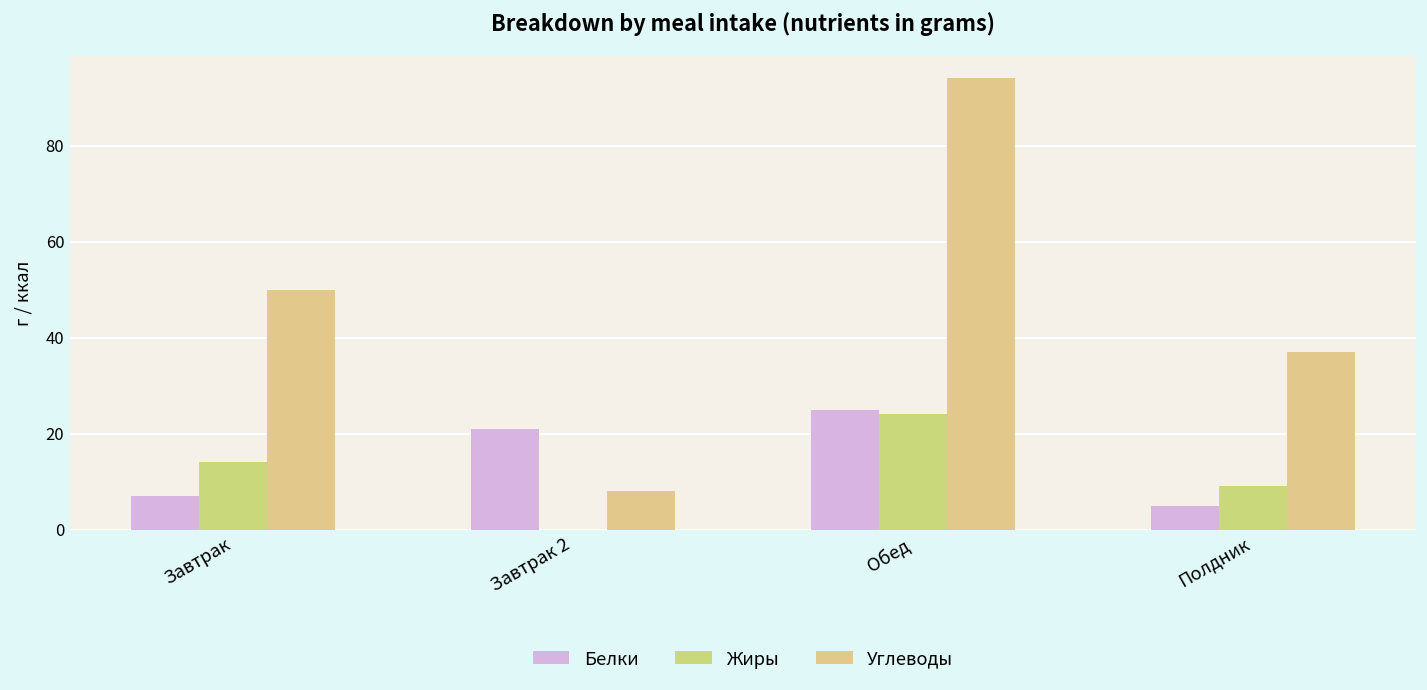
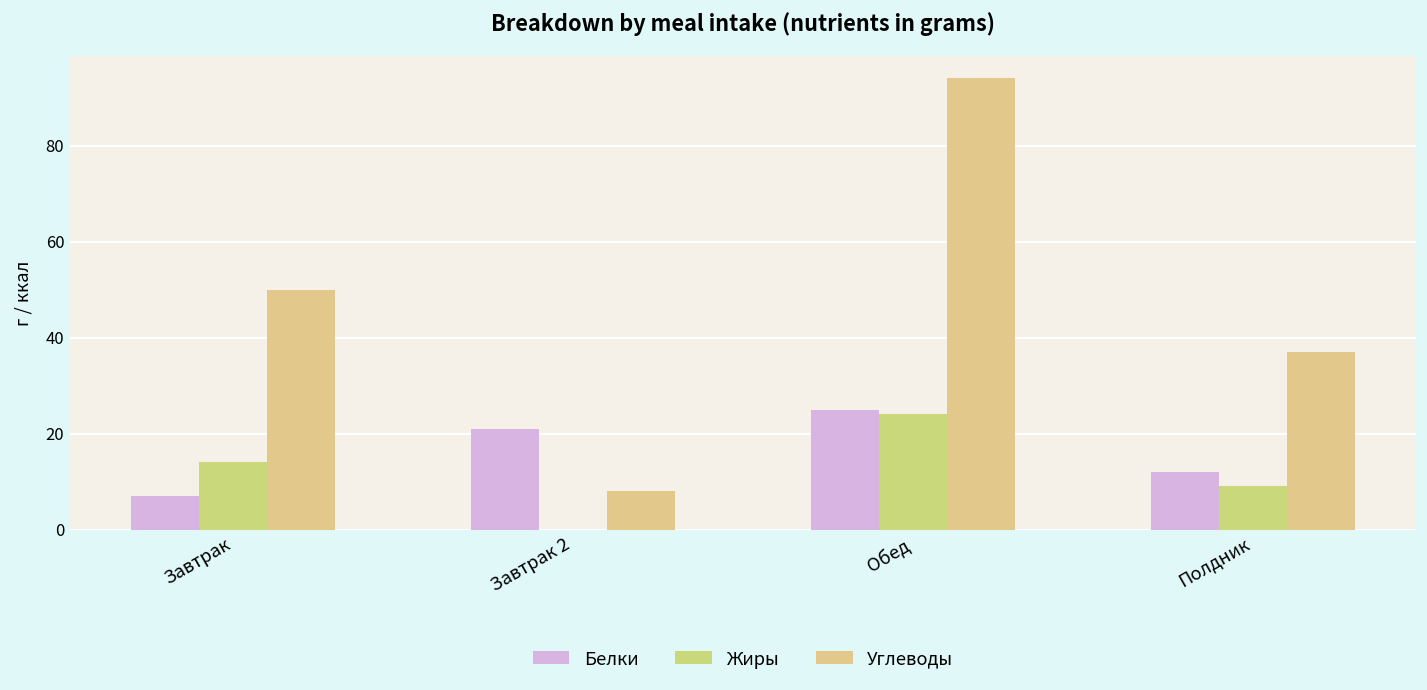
  {
    "Белки": {
      "Завтрак": 7,
      "Завтрак 2": 21,
      "Обед": 25,
-     "Полдник": 5
+     "Полдник": 12
    }
  }
